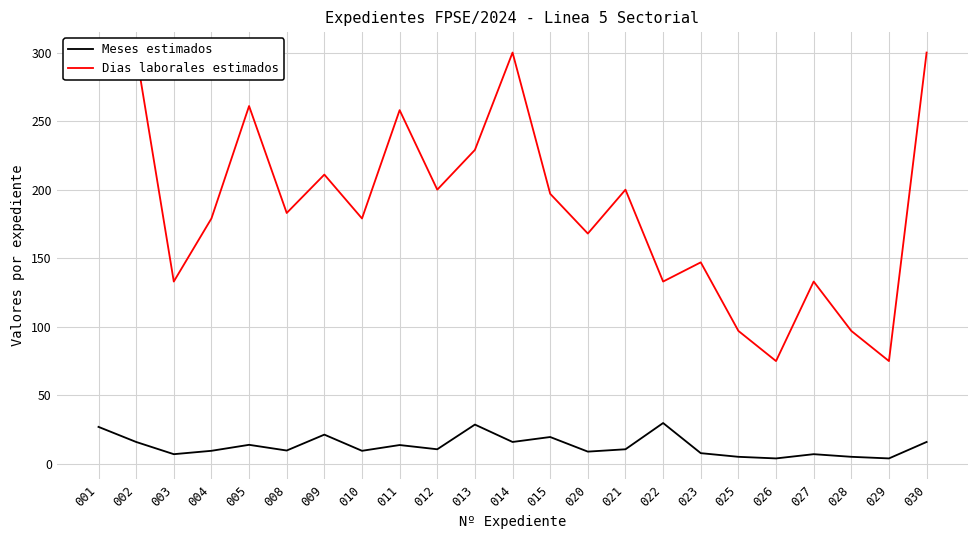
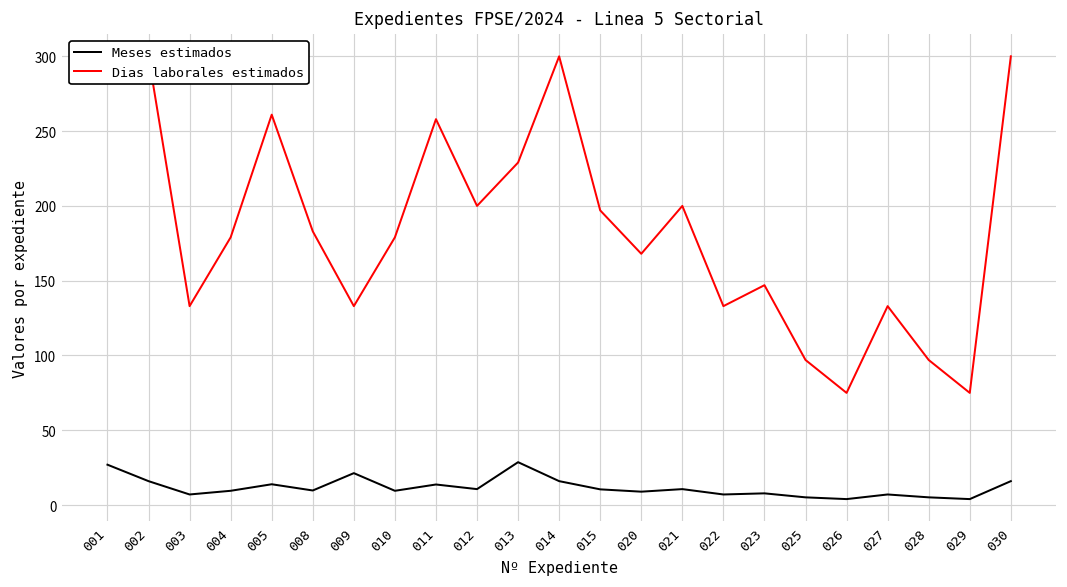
  {
    "Meses estimados": {
      "001": 27,
      "002": 16,
      "003": 7,
      "004": 10,
      "005": 14,
      "008": 10,
      "009": 21,
      "010": 10,
      "011": 14,
      "012": 11,
      "013": 29,
      "014": 16,
-     "015": 20,
+     "015": 11,
      "020": 9,
      "021": 11,
-     "022": 30,
+     "022": 7,
      "023": 8,
      "025": 5,
      "026": 4,
      "027": 7,
      "028": 5,
      "029": 4,
      "030": 16
    },
    "Dias laborales estimados": {
      "003": 133,
      "004": 179,
      "005": 261,
      "008": 183,
-     "009": 211,
+     "009": 133,
      "010": 179,
      "011": 258,
      "012": 200,
      "013": 229,
      "014": 300,
      "015": 197,
      "020": 168,
      "021": 200,
      "022": 133,
      "023": 147,
      "025": 97,
      "026": 75,
      "027": 133,
      "028": 97,
      "029": 75,
      "030": 300
    }
  }
